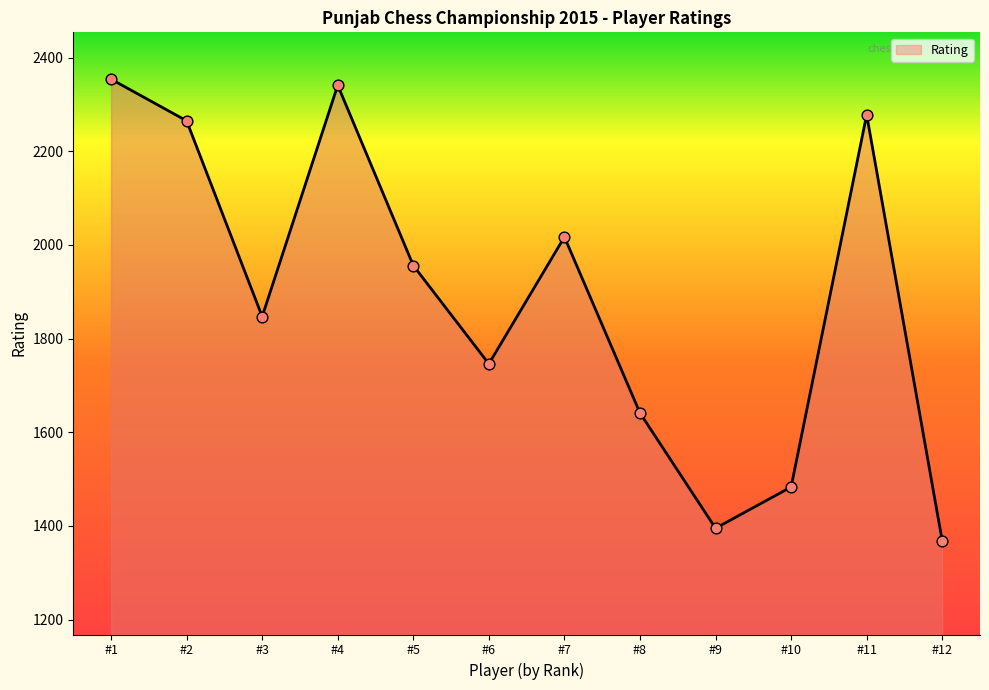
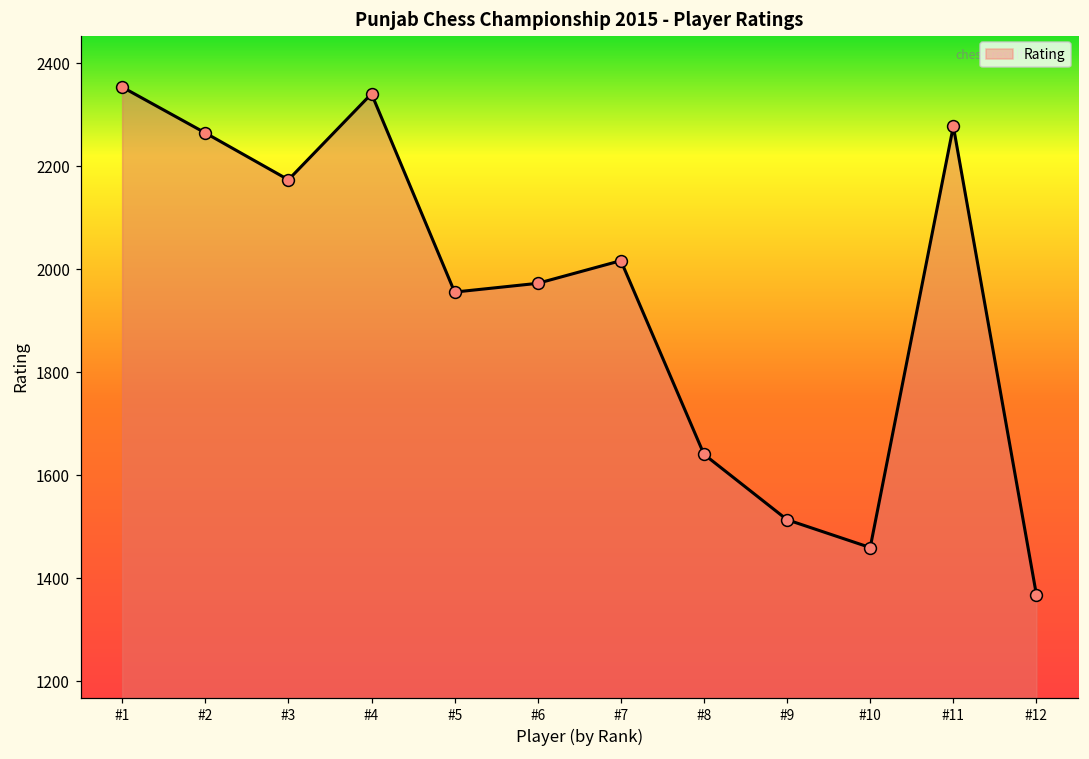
  {
    "#1": 2350,
    "#2": 2270,
-   "#3": 1850,
+   "#3": 2170,
    "#4": 2340,
    "#5": 1960,
-   "#6": 1750,
+   "#6": 1970,
    "#7": 2020,
    "#8": 1640,
-   "#9": 1400,
-   "#10": 1480,
+   "#9": 1510,
+   "#10": 1460,
    "#11": 2280,
    "#12": 1370
  }
